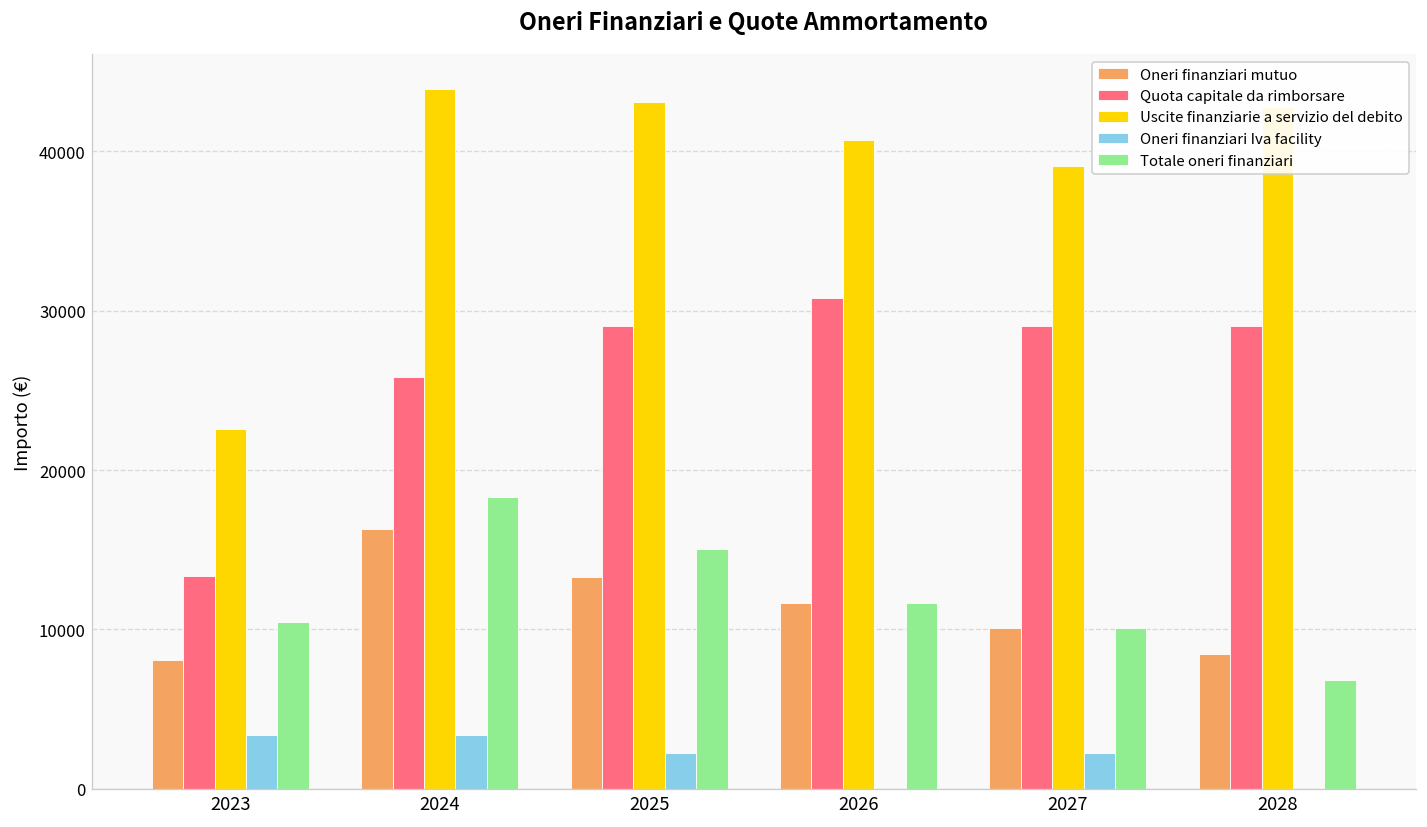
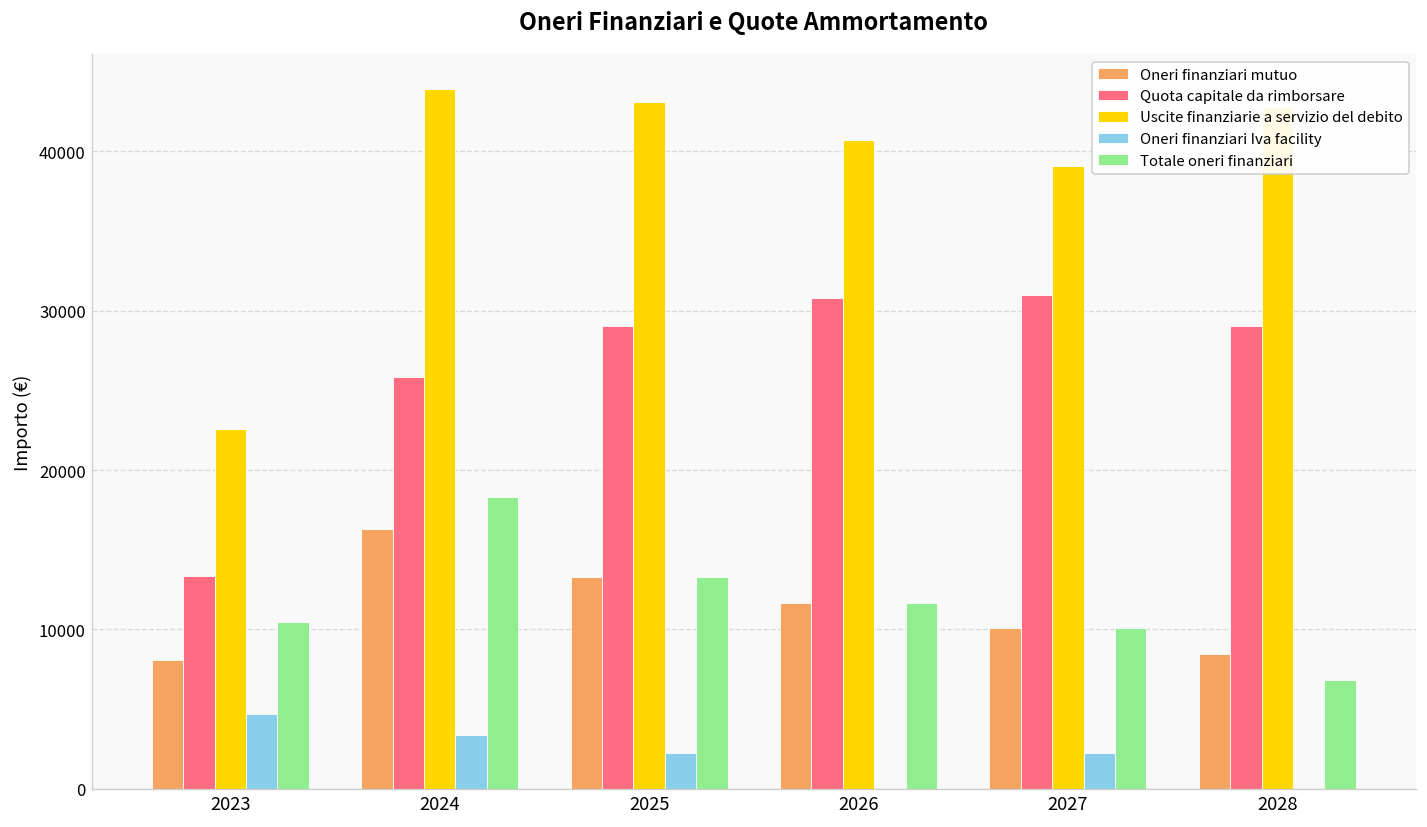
  {
    "Oneri finanziari mutuo": {
      "2023": 8100,
      "2024": 16300,
      "2025": 13300,
      "2026": 11700,
      "2027": 10100,
      "2028": 8500
    },
    "Quota capitale da rimborsare": {
      "2023": 13400,
      "2024": 25900,
      "2025": 29000,
      "2026": 30800,
-     "2027": 29000,
+     "2027": 31000,
      "2028": 29000
    },
    "Uscite finanziarie a servizio del debito": {
      "2023": 22600,
      "2024": 43900,
      "2025": 43100,
      "2026": 40700,
      "2027": 39100
    },
    "Oneri finanziari Iva facility": {
-     "2023": 3400,
+     "2023": 4700,
      "2024": 3400,
      "2025": 2300,
      "2026": 0,
      "2027": 2200,
      "2028": 0
    },
    "Totale oneri finanziari": {
      "2023": 10500,
      "2024": 18300,
-     "2025": 15000,
+     "2025": 13300,
      "2026": 11700,
      "2027": 10100,
      "2028": 6800
    }
  }
